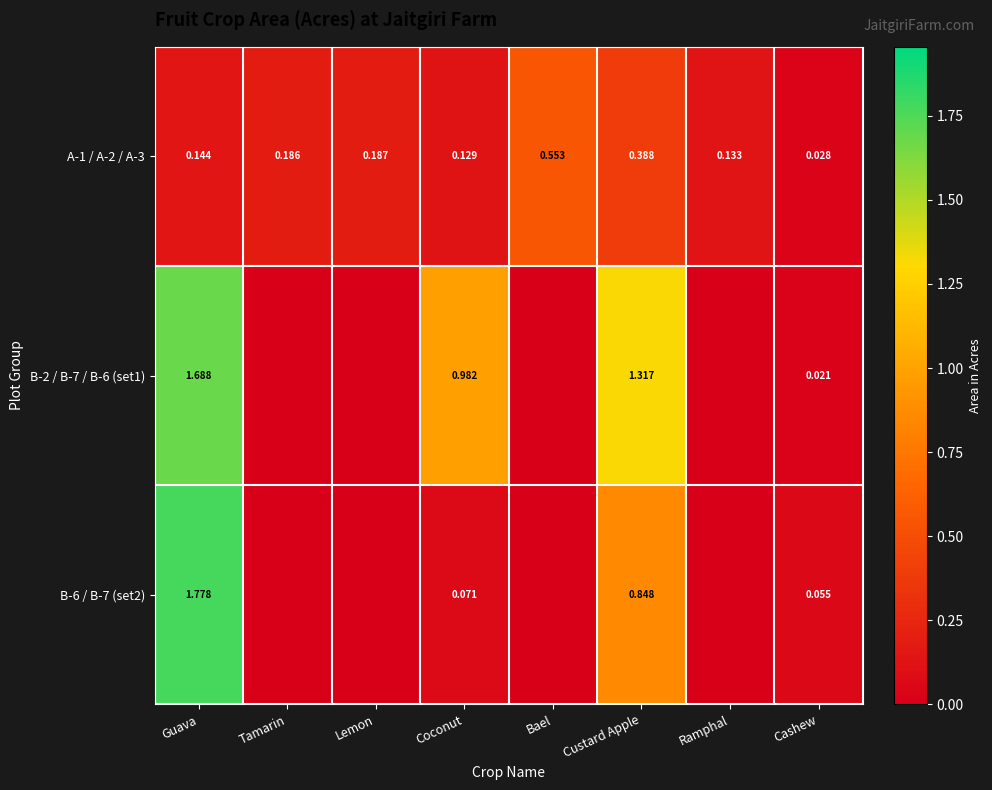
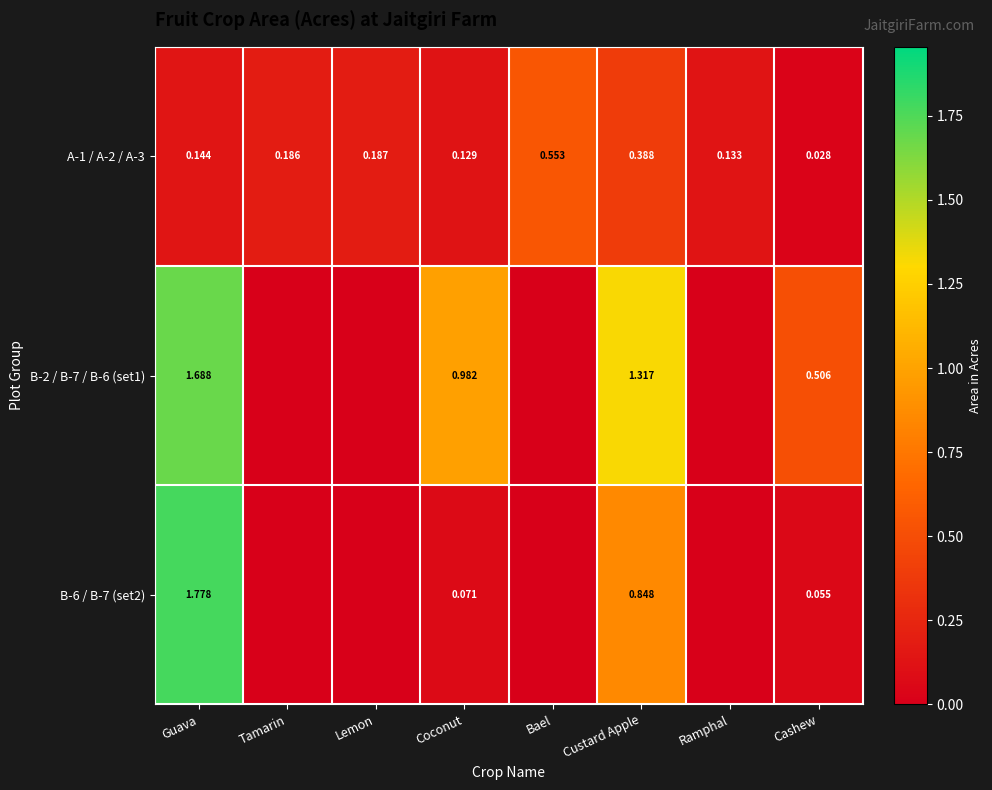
  {
    "A-1 / A-2 / A-3": {
      "Guava": 0.144,
      "Tamarin": 0.186,
      "Lemon": 0.187,
      "Coconut": 0.129,
      "Bael": 0.553,
      "Custard Apple": 0.388,
      "Ramphal": 0.133,
      "Cashew": 0.028
    },
    "B-2 / B-7 / B-6 (set1)": {
      "Guava": 1.688,
      "Coconut": 0.982,
      "Custard Apple": 1.317,
-     "Cashew": 0.021
+     "Cashew": 0.506
    },
    "B-6 / B-7 (set2)": {
      "Guava": 1.778,
      "Coconut": 0.071,
      "Custard Apple": 0.848,
      "Cashew": 0.055
    }
  }
